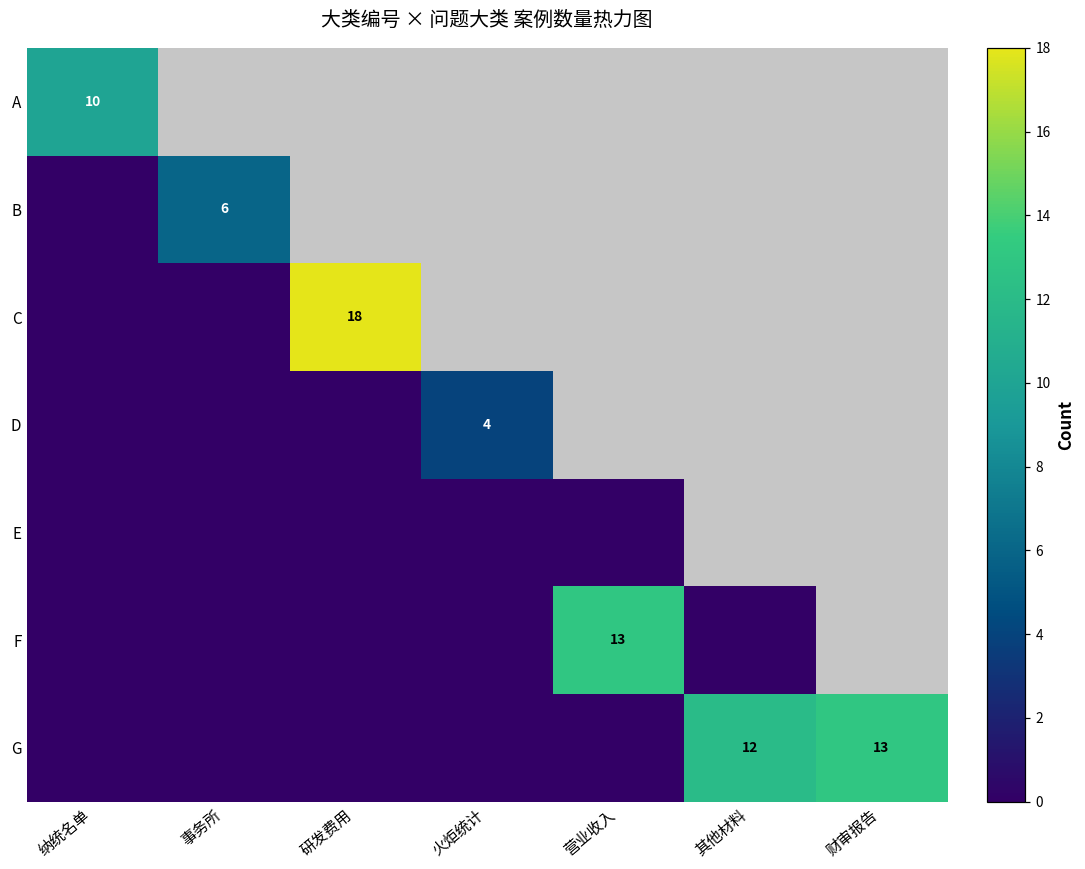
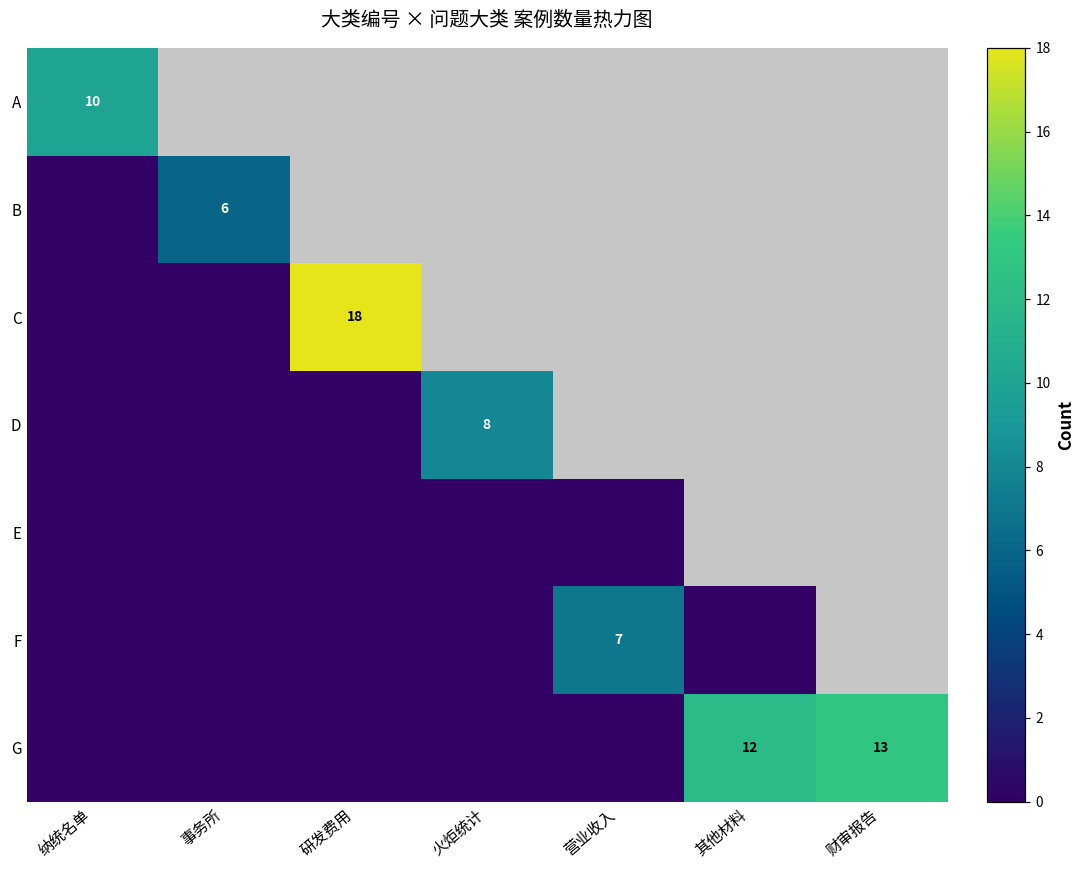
  {
    "A": {
      "纳统名单": 10
    },
    "B": {
      "事务所": 6
    },
    "C": {
      "研发费用": 18
    },
    "D": {
-     "火炬统计": 4
+     "火炬统计": 8
    },
    "F": {
-     "营业收入": 13
+     "营业收入": 7
    },
    "G": {
      "其他材料": 12,
      "财审报告": 13
    }
  }
